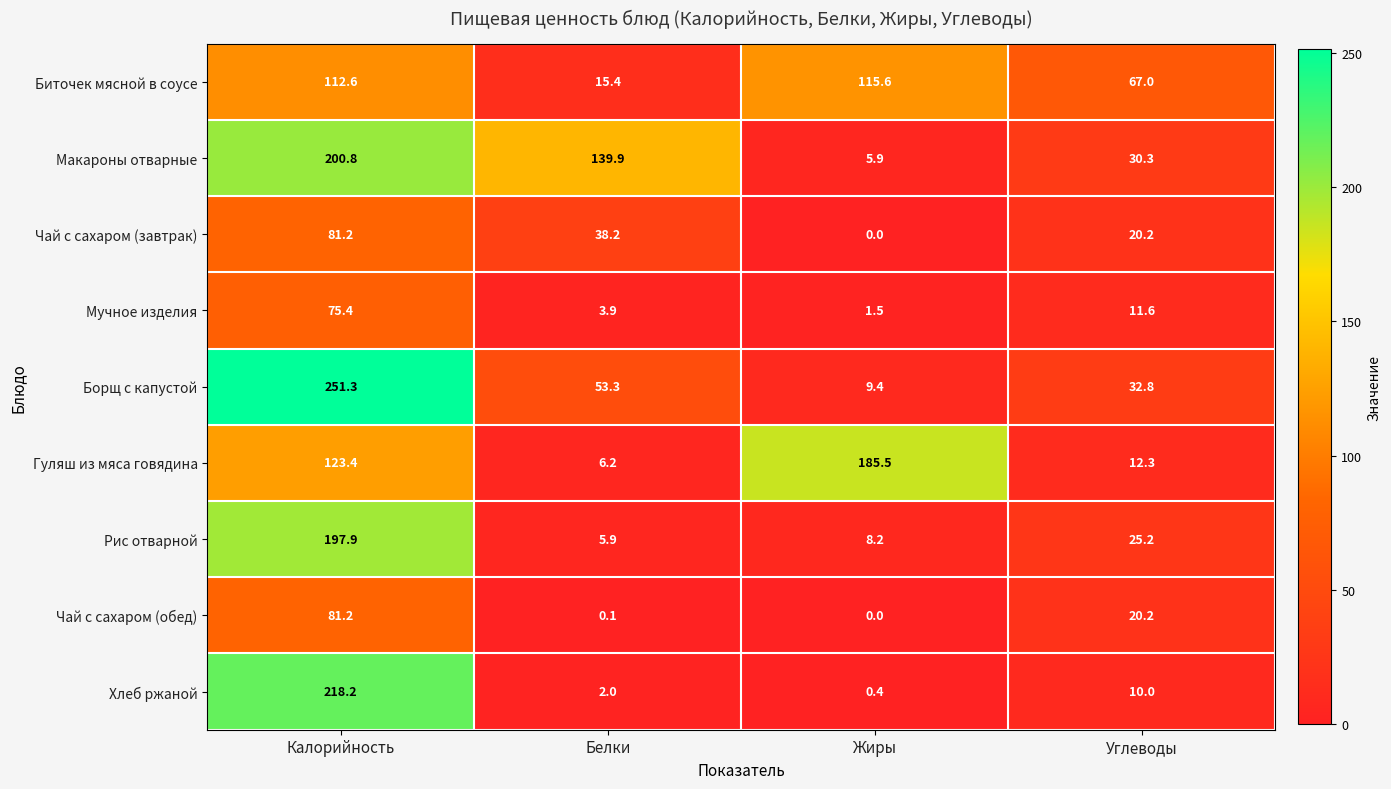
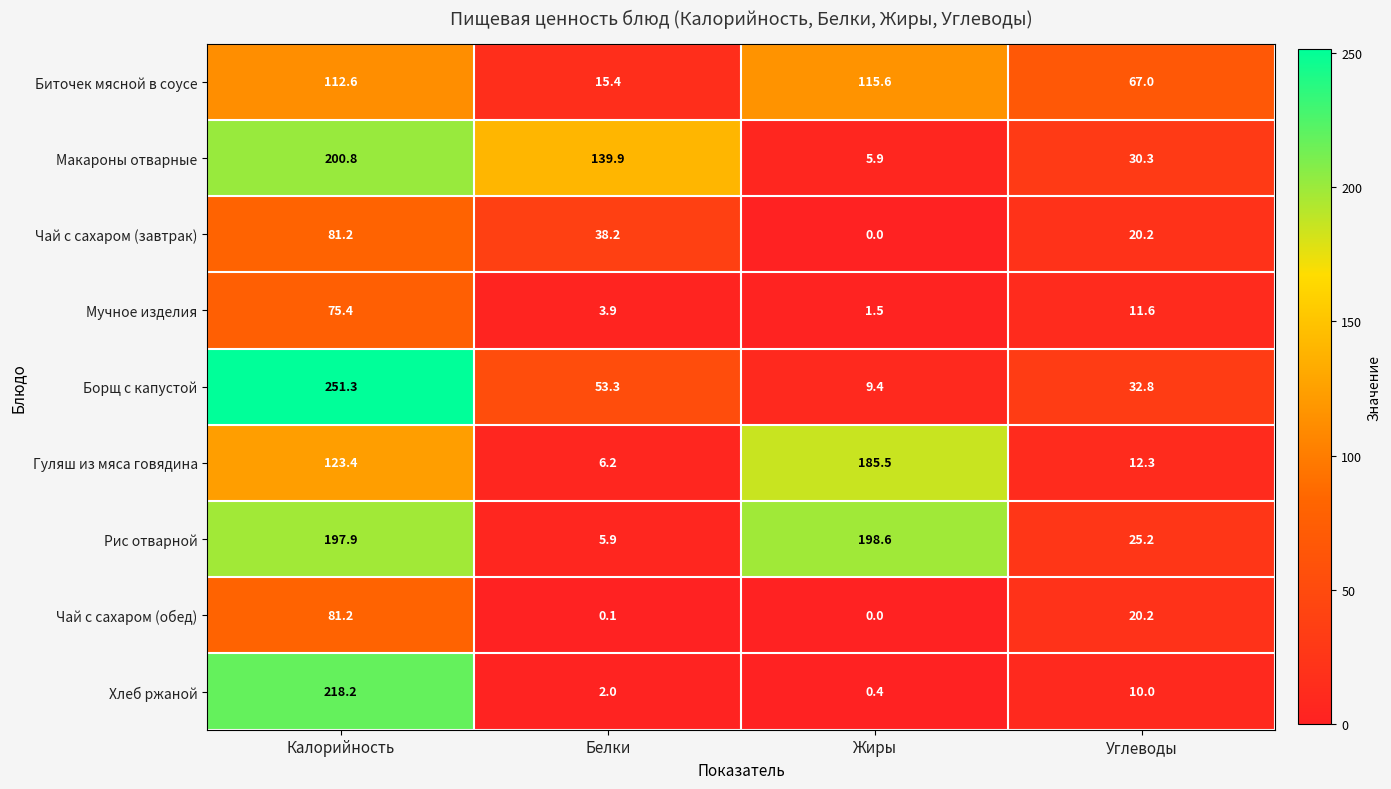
  {
    "Биточек мясной в соусе": {
      "Калорийность": 112.6,
      "Белки": 15.4,
      "Жиры": 115.6,
      "Углеводы": 67.0
    },
    "Макароны отварные": {
      "Калорийность": 200.8,
      "Белки": 139.9,
      "Жиры": 5.9,
      "Углеводы": 30.3
    },
    "Чай с сахаром (завтрак)": {
      "Калорийность": 81.2,
      "Белки": 38.2,
      "Жиры": 0.0,
      "Углеводы": 20.2
    },
    "Мучное изделия": {
      "Калорийность": 75.4,
      "Белки": 3.9,
      "Жиры": 1.5,
      "Углеводы": 11.6
    },
    "Борщ с капустой": {
      "Калорийность": 251.3,
      "Белки": 53.3,
      "Жиры": 9.4,
      "Углеводы": 32.8
    },
    "Гуляш из мяса говядина": {
      "Калорийность": 123.4,
      "Белки": 6.2,
      "Жиры": 185.5,
      "Углеводы": 12.3
    },
    "Рис отварной": {
      "Калорийность": 197.9,
      "Белки": 5.9,
-     "Жиры": 8.2,
+     "Жиры": 198.6,
      "Углеводы": 25.2
    },
    "Чай с сахаром (обед)": {
      "Калорийность": 81.2,
      "Белки": 0.1,
      "Жиры": 0.0,
      "Углеводы": 20.2
    },
    "Хлеб ржаной": {
      "Калорийность": 218.2,
      "Белки": 2.0,
      "Жиры": 0.4,
      "Углеводы": 10.0
    }
  }
